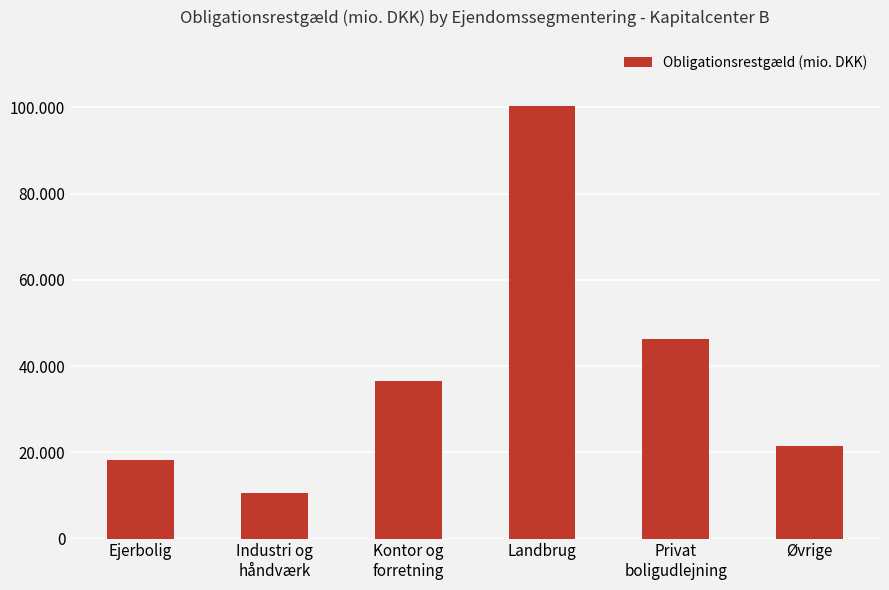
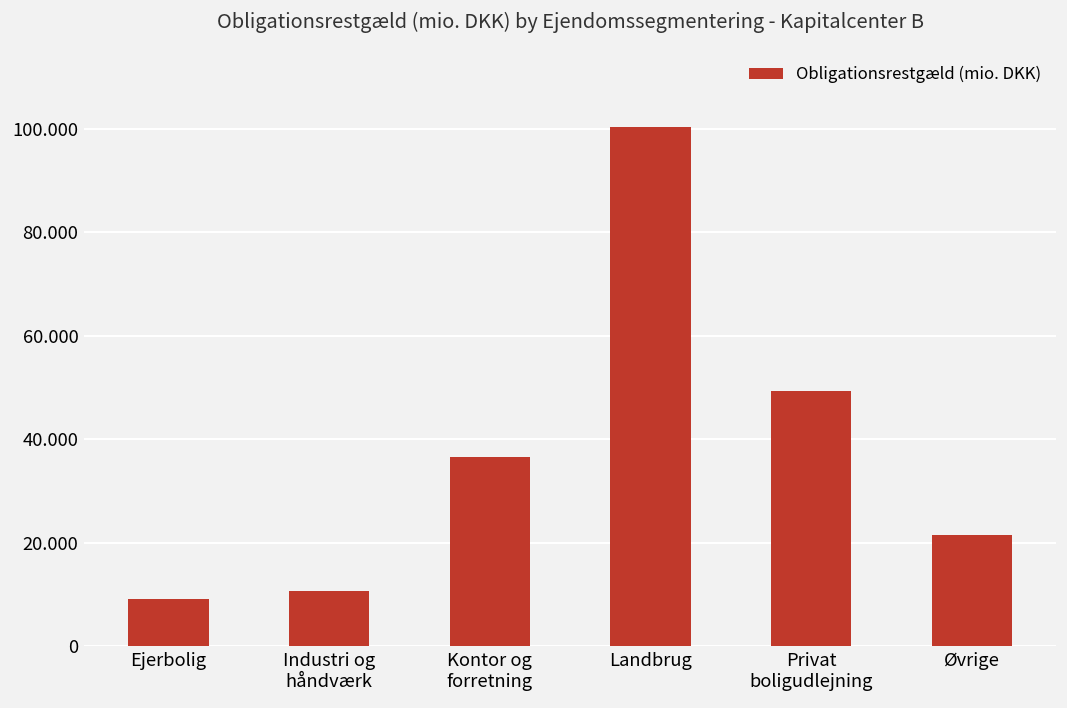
  {
-   "Ejerbolig": 18,
+   "Ejerbolig": 9,
    "Industri og håndværk": 11,
    "Kontor og forretning": 37,
    "Landbrug": 100,
-   "Privat boligudlejning": 46,
+   "Privat boligudlejning": 49,
    "Øvrige": 22
  }
